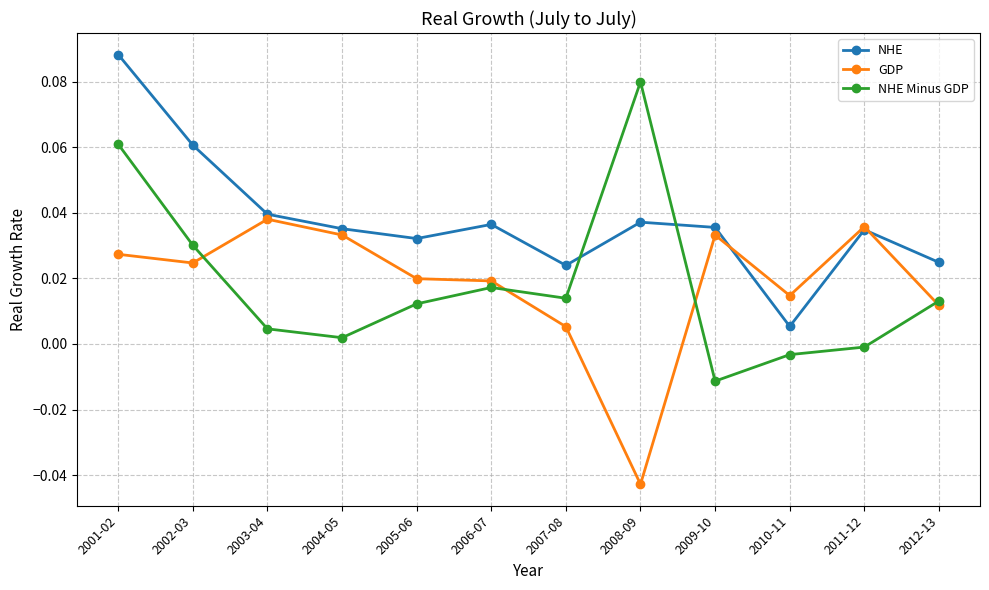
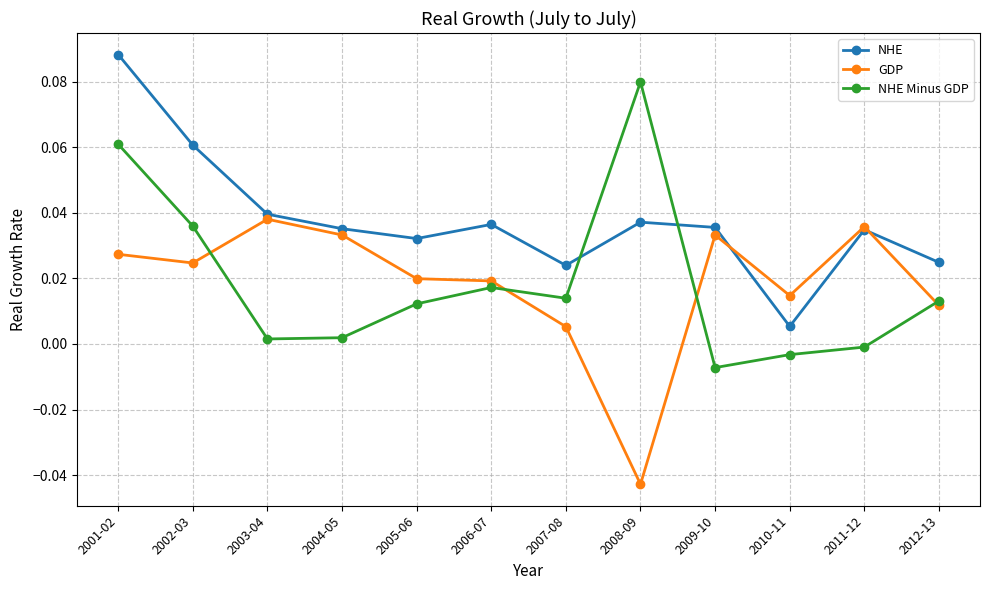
  {
    "NHE": {
      "2001-02": 0.088,
      "2002-03": 0.061,
      "2003-04": 0.040,
      "2004-05": 0.035,
      "2005-06": 0.032,
      "2006-07": 0.036,
      "2007-08": 0.024,
      "2008-09": 0.037,
      "2009-10": 0.036,
      "2010-11": 0.005,
      "2011-12": 0.035,
      "2012-13": 0.025
    },
    "GDP": {
      "2001-02": 0.027,
      "2002-03": 0.025,
      "2003-04": 0.038,
      "2004-05": 0.033,
      "2005-06": 0.020,
      "2006-07": 0.019,
      "2007-08": 0.005,
      "2008-09": -0.043,
      "2009-10": 0.033,
      "2010-11": 0.015,
      "2011-12": 0.036,
      "2012-13": 0.012
    },
    "NHE Minus GDP": {
      "2001-02": 0.061,
-     "2002-03": 0.030,
-     "2003-04": 0.005,
+     "2002-03": 0.036,
+     "2003-04": 0.002,
      "2004-05": 0.002,
      "2005-06": 0.012,
      "2006-07": 0.017,
      "2007-08": 0.014,
      "2008-09": 0.080,
-     "2009-10": -0.011,
+     "2009-10": -0.007,
      "2010-11": -0.003,
      "2011-12": -0.001,
      "2012-13": 0.013
    }
  }
